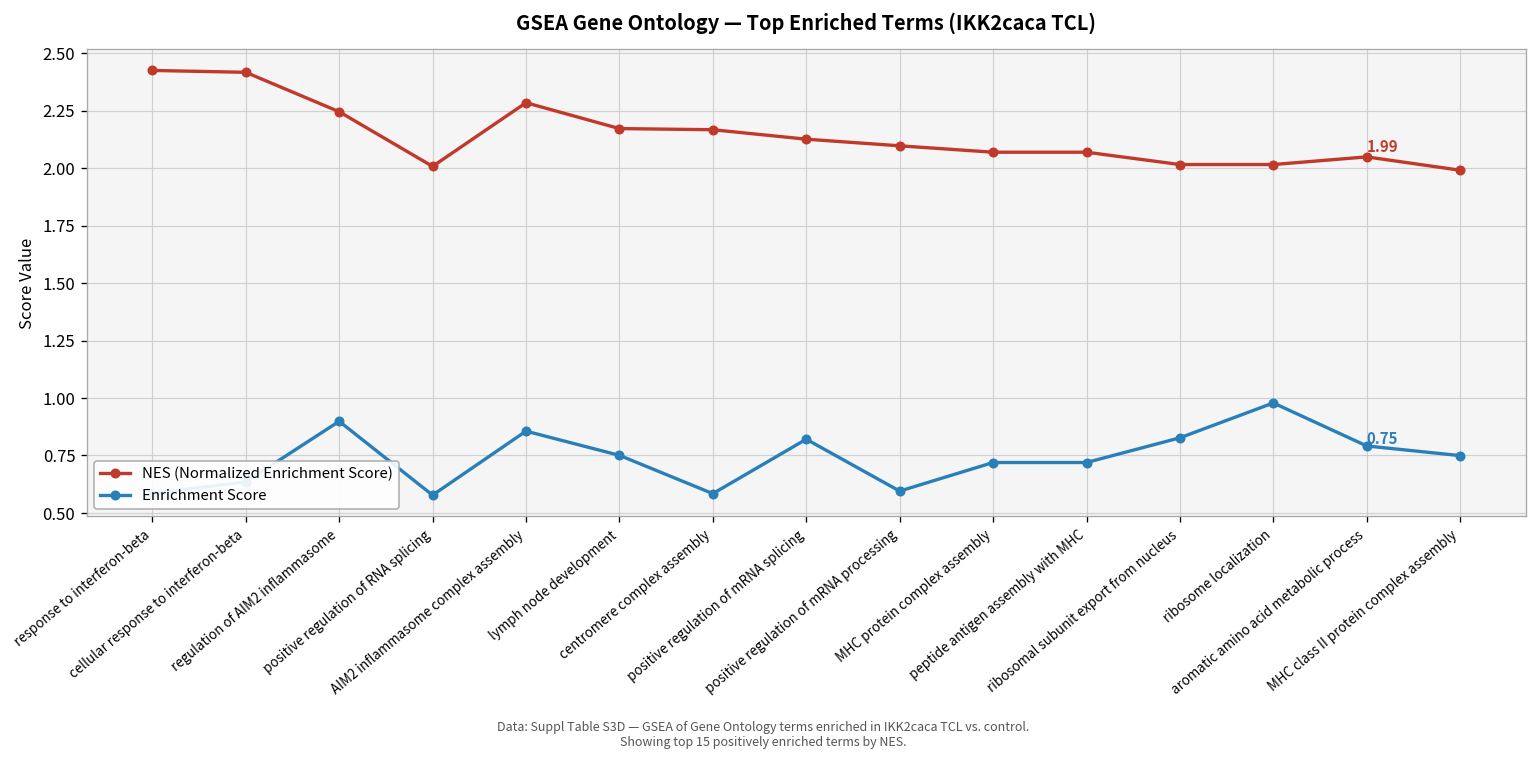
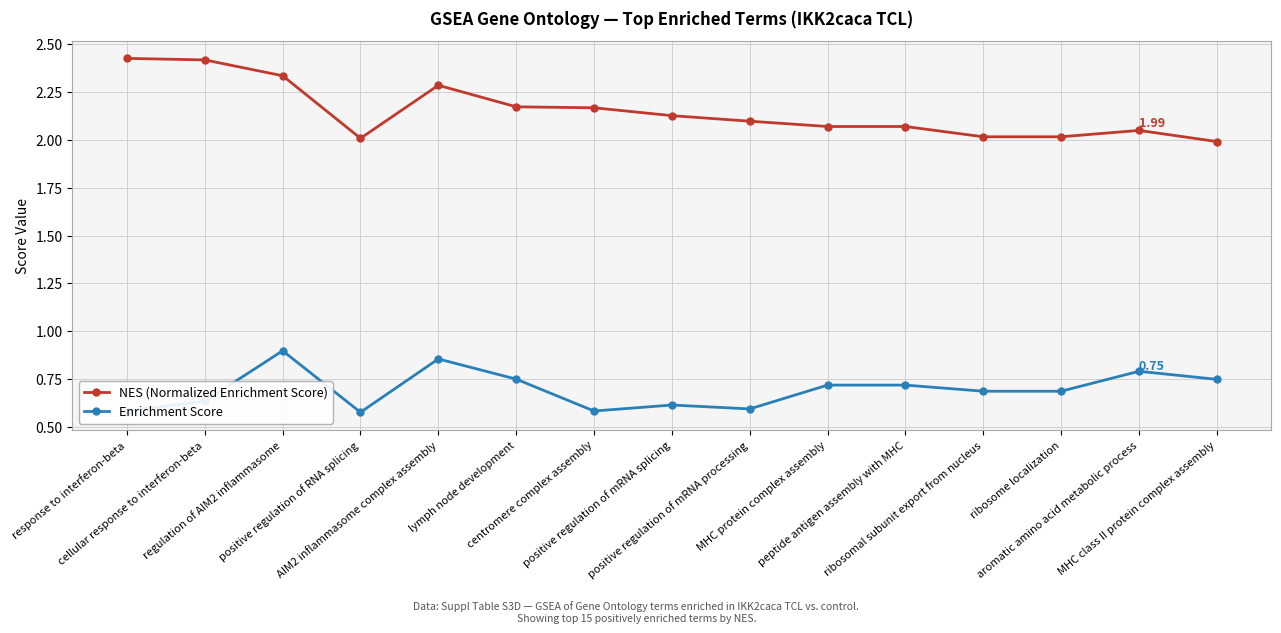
  {
    "NES (Normalized Enrichment Score)": {
      "response to interferon-beta": 2.43,
      "cellular response to interferon-beta": 2.42,
-     "regulation of AIM2 inflammasome": 2.25,
+     "regulation of AIM2 inflammasome": 2.33,
      "positive regulation of RNA splicing": 2.01,
      "AIM2 inflammasome complex assembly": 2.28,
      "lymph node development": 2.17,
      "centromere complex assembly": 2.17,
      "positive regulation of mRNA splicing": 2.13,
      "positive regulation of mRNA processing": 2.10,
      "MHC protein complex assembly": 2.07,
      "peptide antigen assembly with MHC": 2.07,
      "ribosomal subunit export from nucleus": 2.02,
      "ribosome localization": 2.02,
      "MHC class II protein complex assembly": 1.99
    },
    "Enrichment Score": {
      "regulation of AIM2 inflammasome": 0.90,
      "positive regulation of RNA splicing": 0.58,
      "AIM2 inflammasome complex assembly": 0.86,
      "lymph node development": 0.75,
      "centromere complex assembly": 0.58,
-     "positive regulation of mRNA splicing": 0.82,
+     "positive regulation of mRNA splicing": 0.62,
      "positive regulation of mRNA processing": 0.59,
      "MHC protein complex assembly": 0.72,
      "peptide antigen assembly with MHC": 0.72,
-     "ribosomal subunit export from nucleus": 0.83,
-     "ribosome localization": 0.98,
+     "ribosomal subunit export from nucleus": 0.69,
+     "ribosome localization": 0.69,
      "MHC class II protein complex assembly": 0.75
    }
  }
